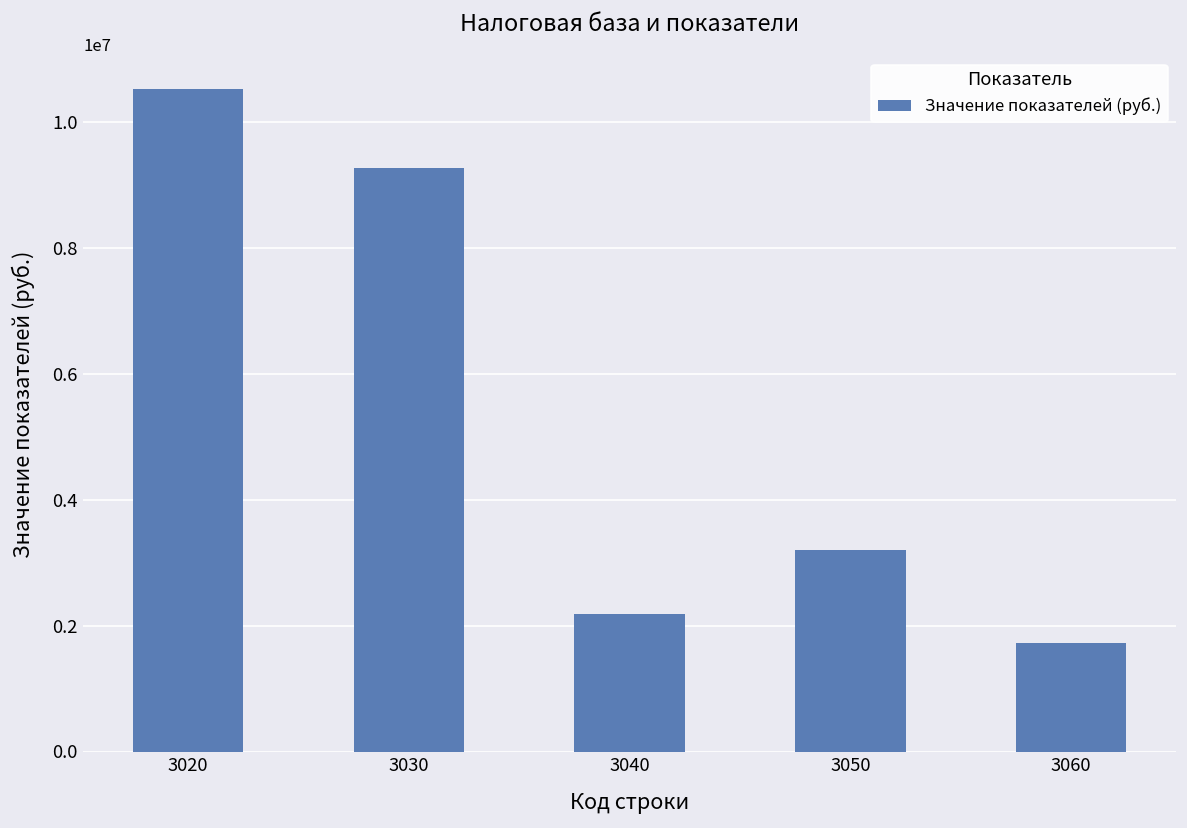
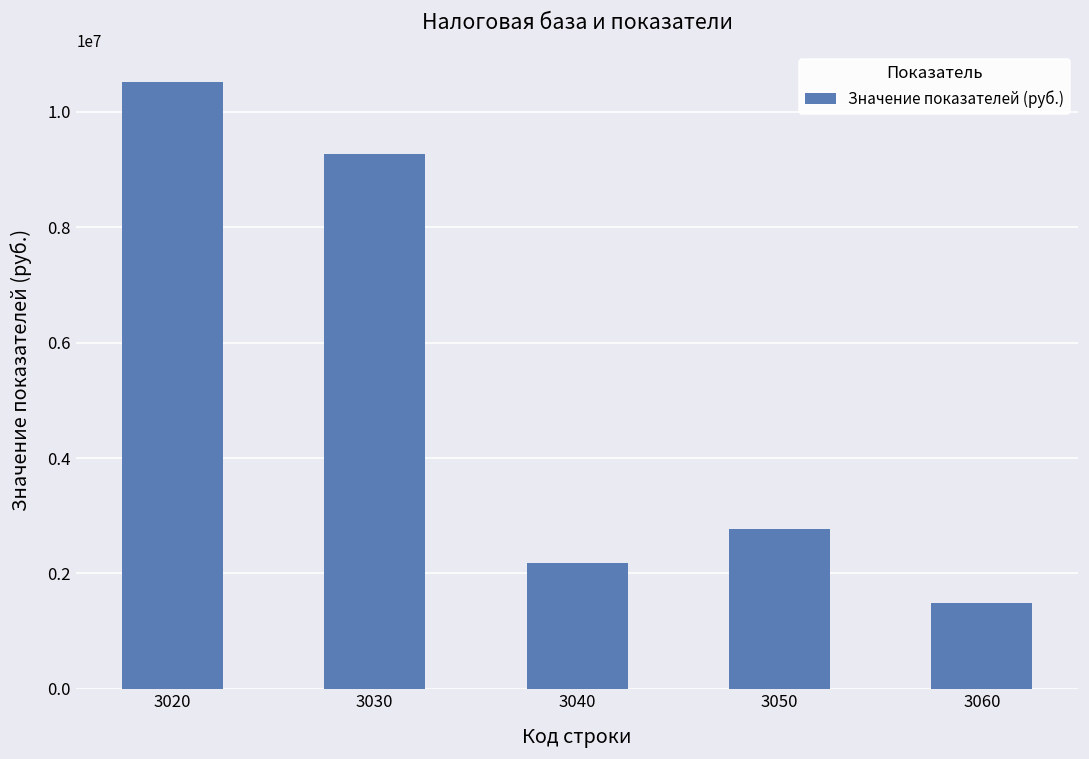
  {
    "3020": 10500000,
    "3030": 9300000,
    "3040": 2200000,
-   "3050": 3200000,
-   "3060": 1700000
+   "3050": 2800000,
+   "3060": 1500000
  }
